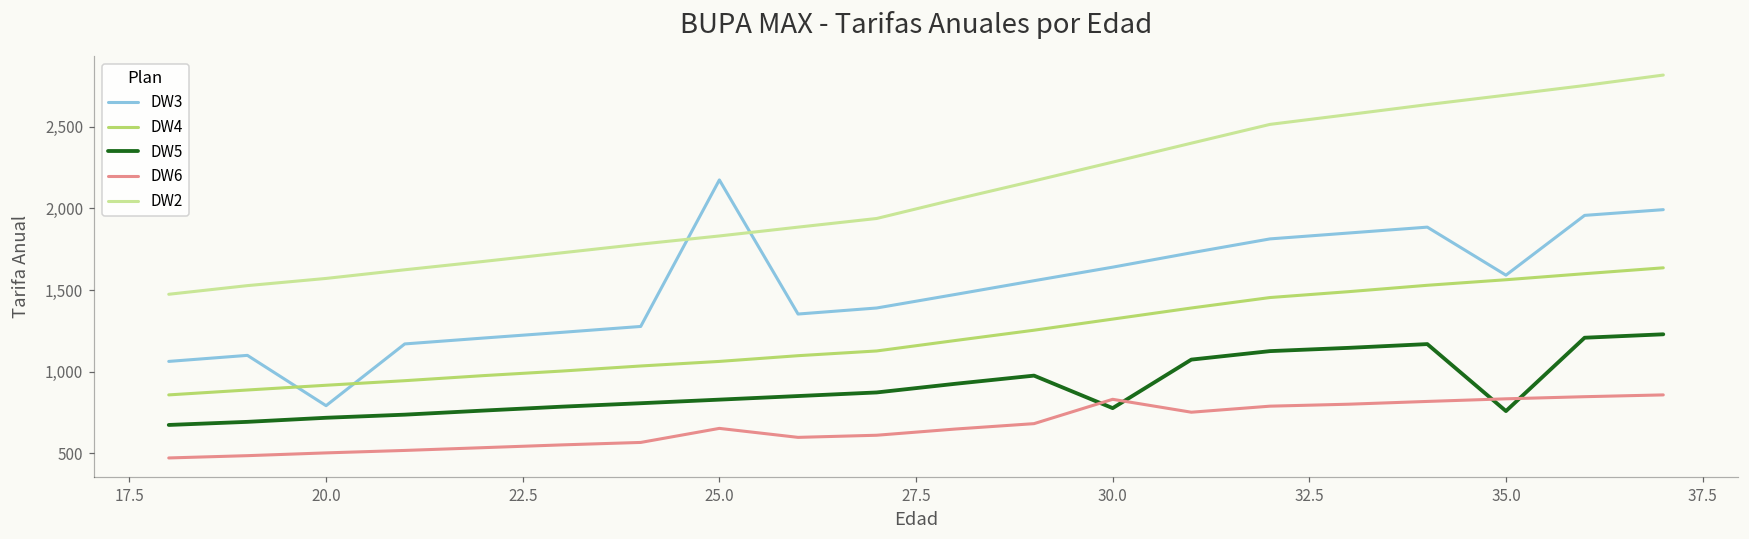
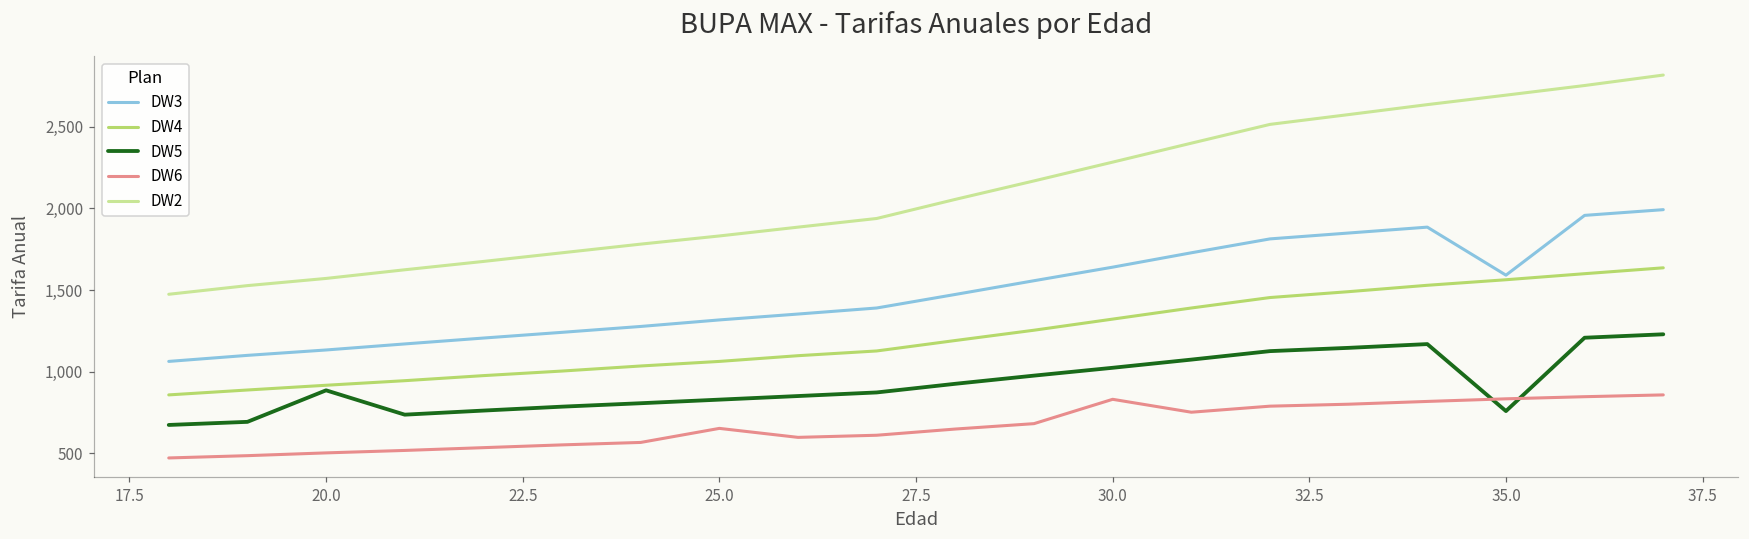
  {
    "DW3": {
-     "20.0": "790",
-     "25.0": "2,170",
+     "20.0": "1,130",
+     "25.0": "1,320",
      "30.0": "1,640",
      "35.0": "1,590"
    },
    "DW5": {
-     "20.0": "720",
+     "20.0": "890",
      "25.0": "830",
-     "30.0": "780",
+     "30.0": "1,020",
      "35.0": "760"
    },
    "DW6": {
      "20.0": "500",
      "25.0": "650",
      "30.0": "830",
      "35.0": "830"
    }
  }
